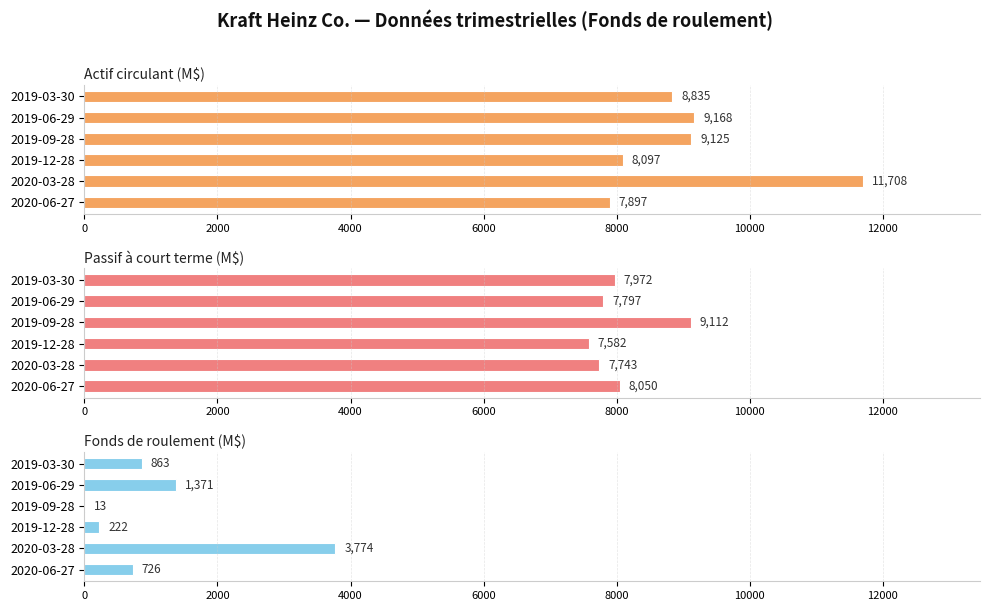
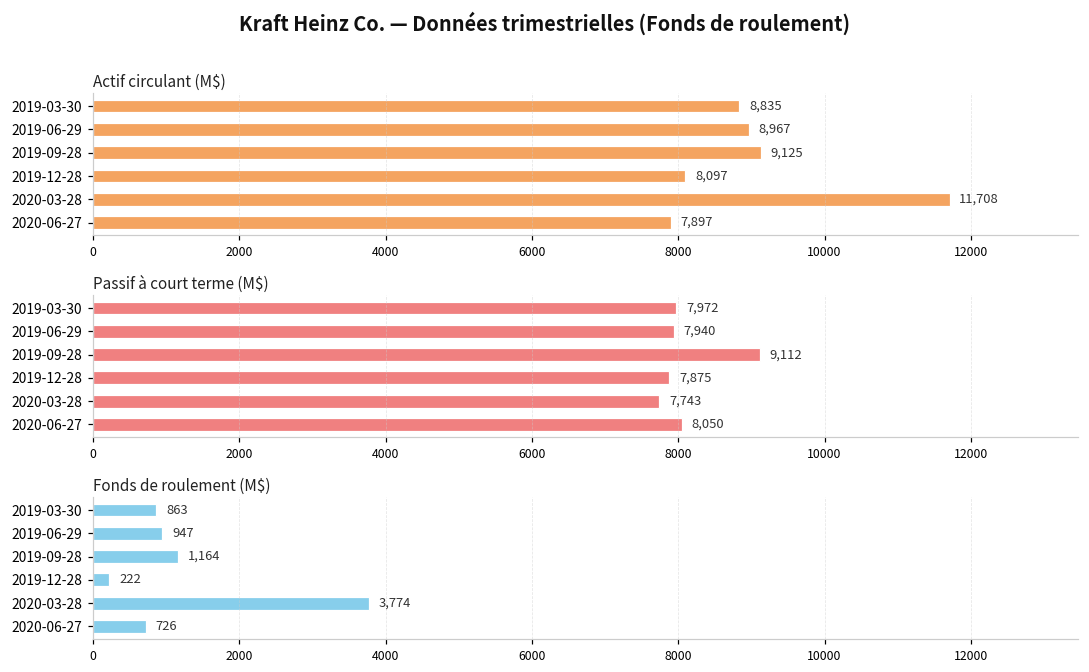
  {
    "Actif circulant (M$)": {
      "2019-03-30": "8,835",
-     "2019-06-29": "9,168",
+     "2019-06-29": "8,967",
      "2019-09-28": "9,125",
      "2019-12-28": "8,097",
      "2020-03-28": "11,708",
      "2020-06-27": "7,897"
    },
    "Passif à court terme (M$)": {
      "2019-03-30": "7,972",
-     "2019-06-29": "7,797",
+     "2019-06-29": "7,940",
      "2019-09-28": "9,112",
-     "2019-12-28": "7,582",
+     "2019-12-28": "7,875",
      "2020-03-28": "7,743",
      "2020-06-27": "8,050"
    },
    "Fonds de roulement (M$)": {
      "2019-03-30": "863",
-     "2019-06-29": "1,371",
-     "2019-09-28": "13",
+     "2019-06-29": "947",
+     "2019-09-28": "1,164",
      "2019-12-28": "222",
      "2020-03-28": "3,774",
      "2020-06-27": "726"
    }
  }
